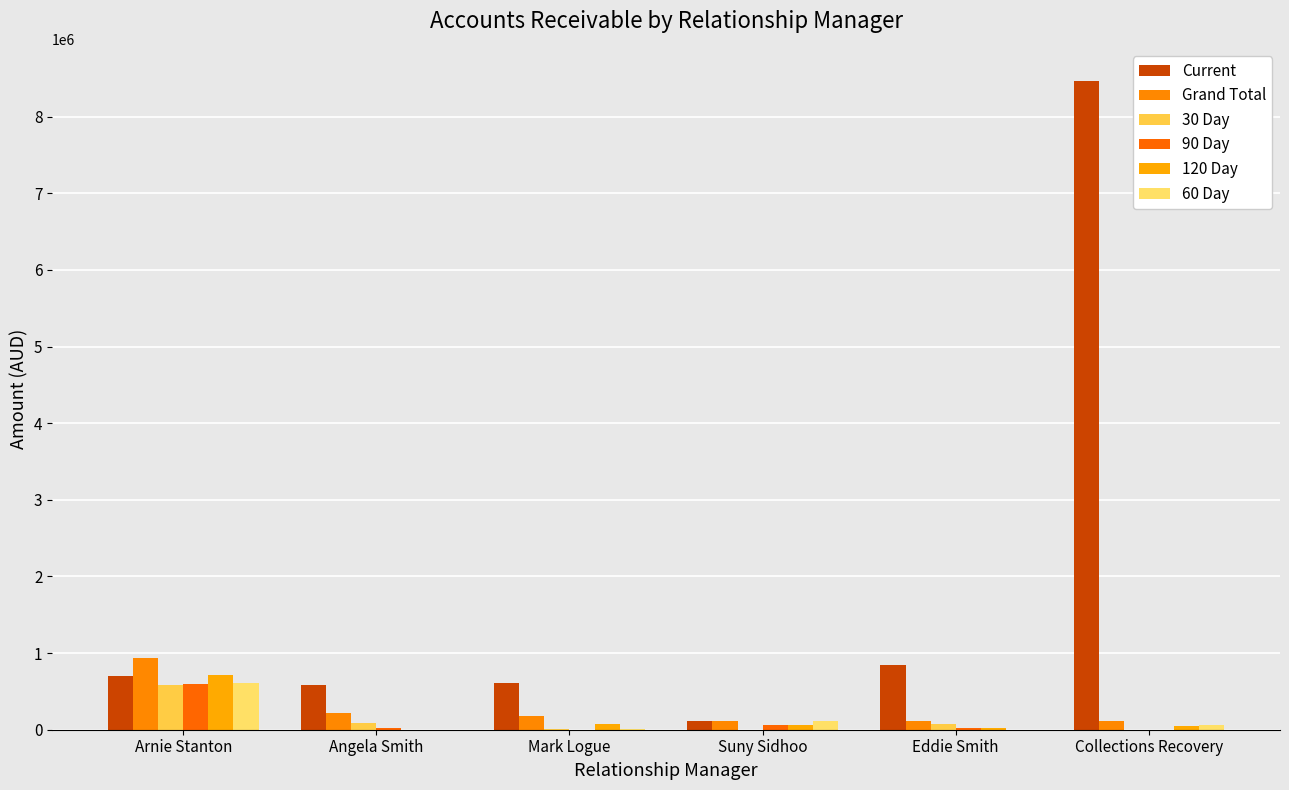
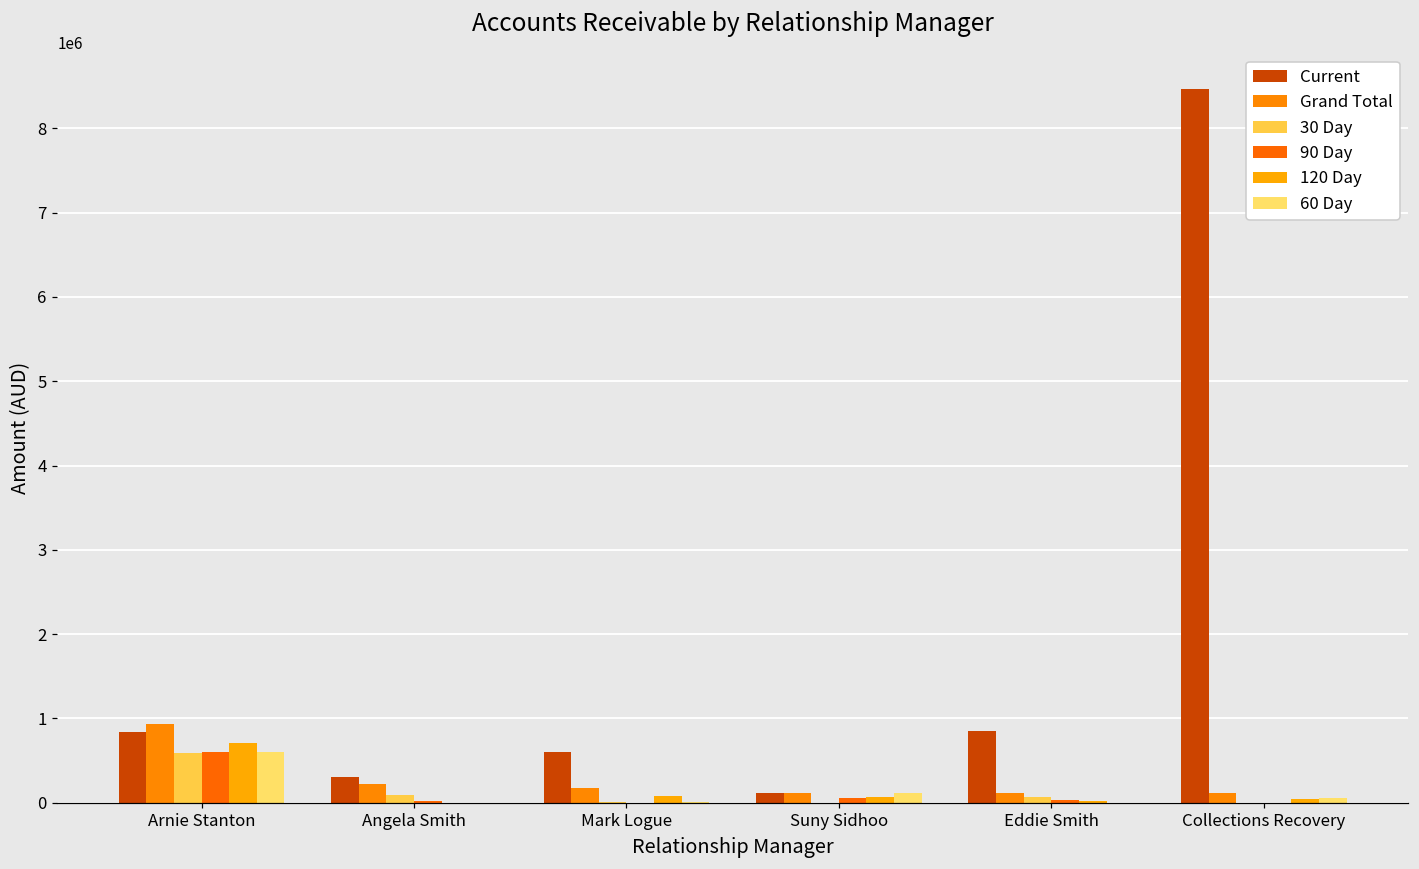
  {
    "Current": {
-     "Arnie Stanton": 700000,
-     "Angela Smith": 600000,
+     "Arnie Stanton": 800000,
+     "Angela Smith": 300000,
      "Mark Logue": 600000,
      "Suny Sidhoo": 100000,
      "Eddie Smith": 800000,
      "Collections Recovery": 8500000
    }
  }
